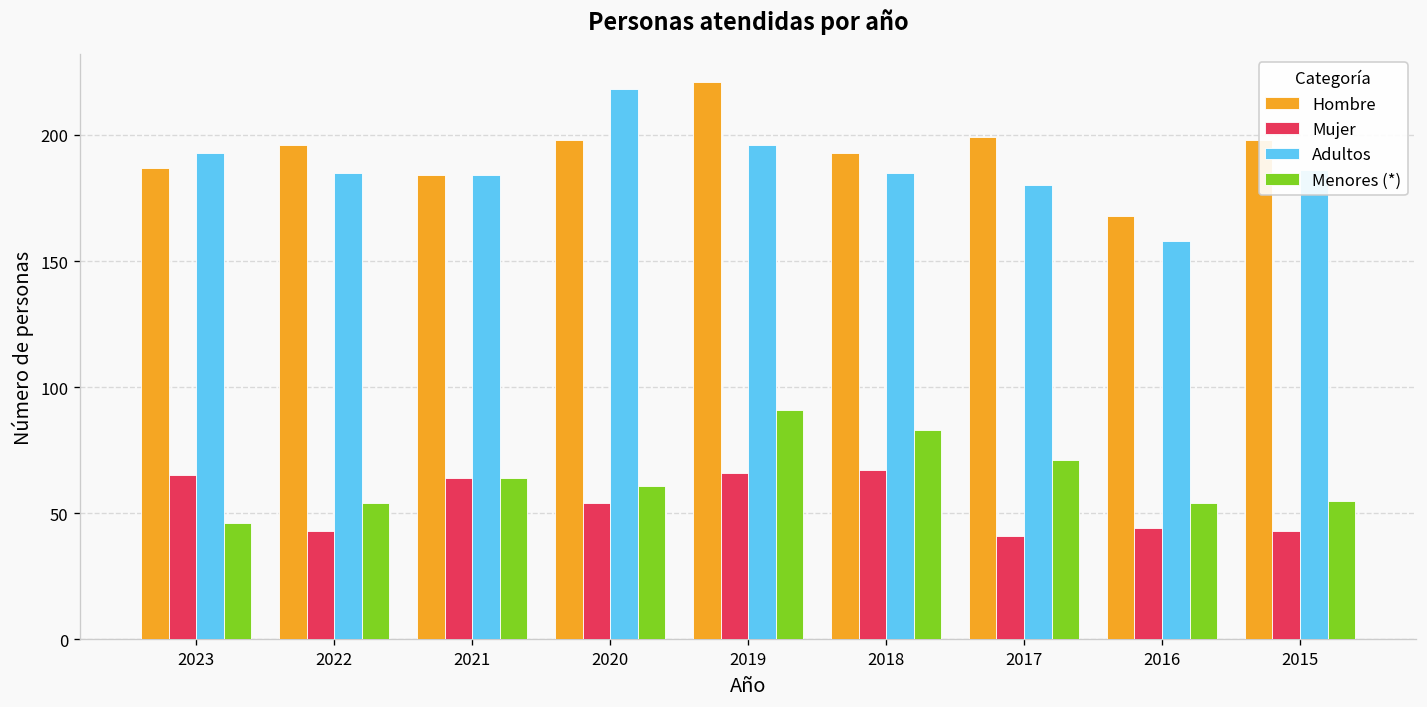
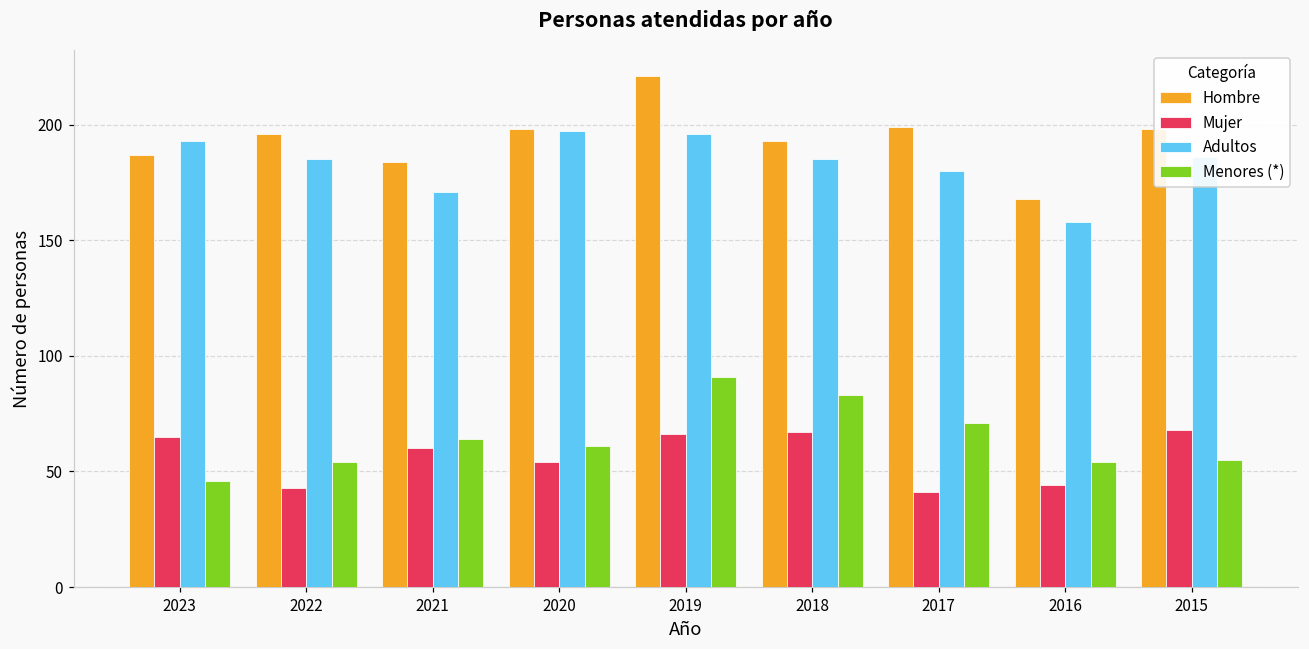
  {
    "Hombre": {
      "2023": 187,
      "2022": 196,
      "2021": 184,
      "2020": 198,
      "2019": 221,
      "2018": 193,
      "2017": 199,
      "2016": 168
    },
    "Mujer": {
      "2023": 65,
      "2022": 43,
-     "2021": 64,
+     "2021": 60,
      "2020": 54,
      "2019": 66,
      "2018": 67,
      "2017": 41,
      "2016": 44,
-     "2015": 43
+     "2015": 68
    },
    "Adultos": {
      "2023": 193,
      "2022": 185,
-     "2021": 184,
-     "2020": 218,
+     "2021": 171,
+     "2020": 197,
      "2019": 196,
      "2018": 185,
      "2017": 180,
      "2016": 158
    },
    "Menores (*)": {
      "2023": 46,
      "2022": 54,
      "2021": 64,
      "2020": 61,
      "2019": 91,
      "2018": 83,
      "2017": 71,
      "2016": 54,
      "2015": 55
    }
  }
